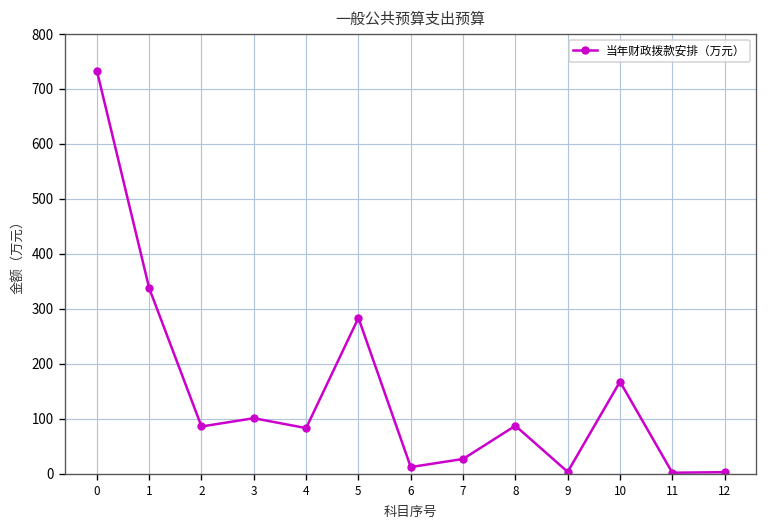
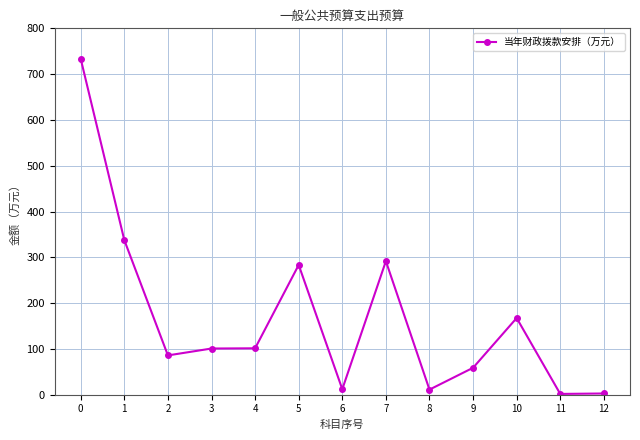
  {
    "0": 730,
    "1": 340,
    "2": 90,
    "3": 100,
-   "4": 80,
+   "4": 100,
    "5": 280,
    "6": 10,
-   "7": 30,
-   "8": 90,
-   "9": 0,
+   "7": 290,
+   "8": 10,
+   "9": 60,
    "10": 170,
    "11": 0,
    "12": 0
  }
